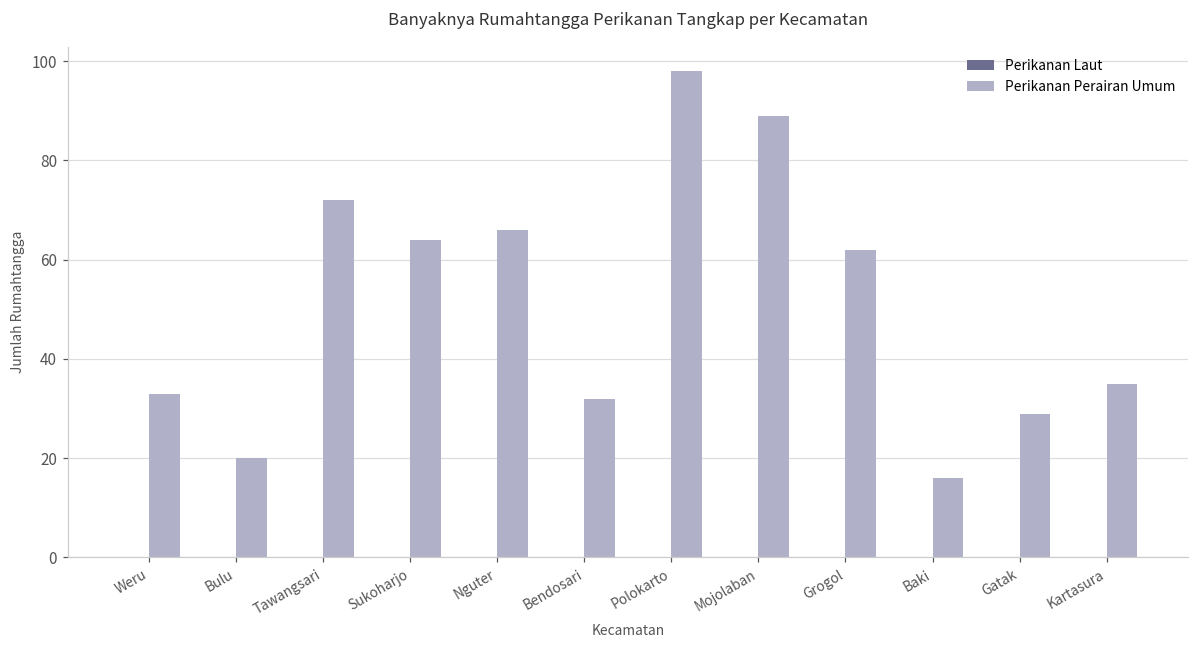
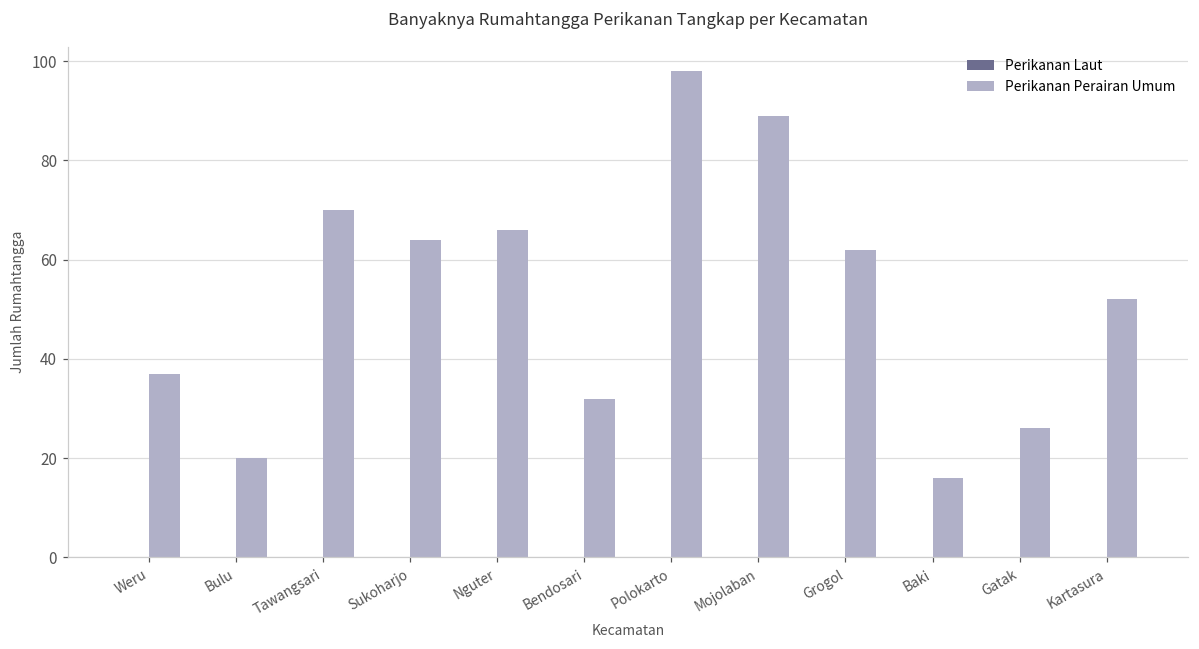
  {
    "Perikanan Laut": {
      "Weru": 0,
      "Bulu": 0,
      "Tawangsari": 0,
      "Sukoharjo": 0,
      "Nguter": 0,
      "Bendosari": 0,
      "Polokarto": 0,
      "Mojolaban": 0,
      "Grogol": 0,
      "Baki": 0,
      "Gatak": 0,
      "Kartasura": 0
    },
    "Perikanan Perairan Umum": {
-     "Weru": 33,
+     "Weru": 37,
      "Bulu": 20,
-     "Tawangsari": 72,
+     "Tawangsari": 70,
      "Sukoharjo": 64,
      "Nguter": 66,
      "Bendosari": 32,
      "Polokarto": 98,
      "Mojolaban": 89,
      "Grogol": 62,
      "Baki": 16,
-     "Gatak": 29,
-     "Kartasura": 35
+     "Gatak": 26,
+     "Kartasura": 52
    }
  }
